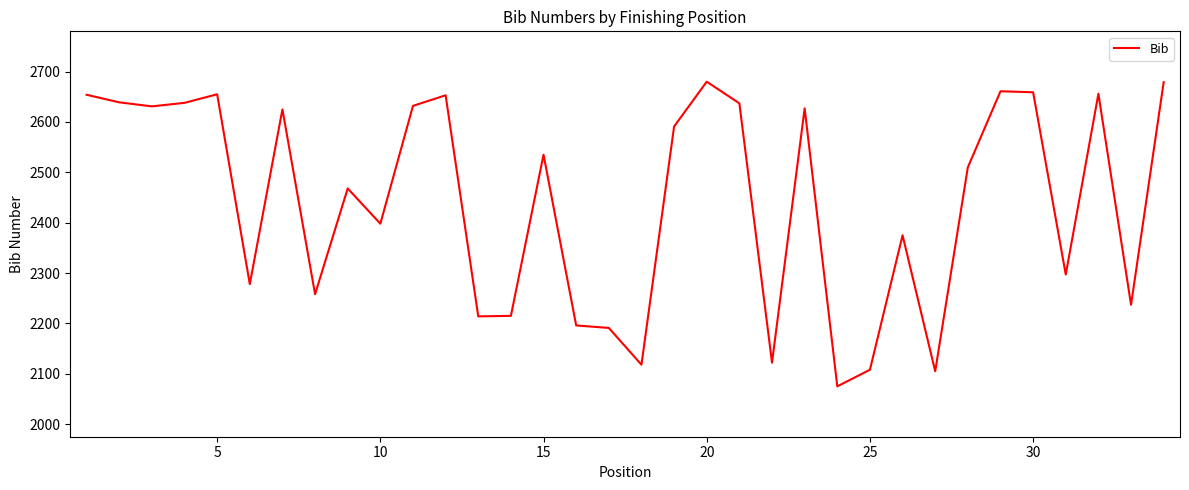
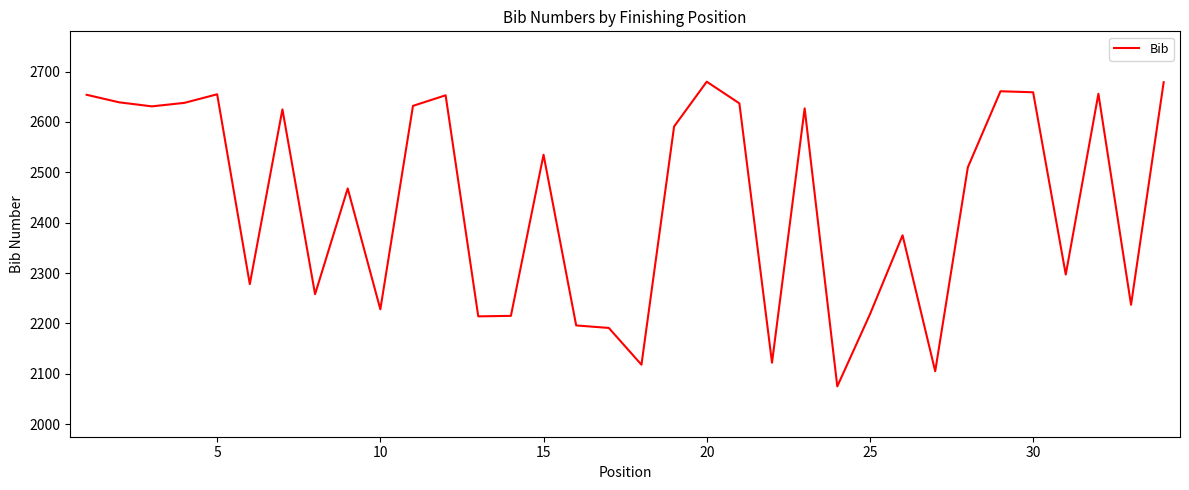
  {
    "5": 2660,
-   "10": 2400,
+   "10": 2230,
    "15": 2540,
    "20": 2680,
-   "25": 2110,
+   "25": 2220,
    "30": 2660
  }
